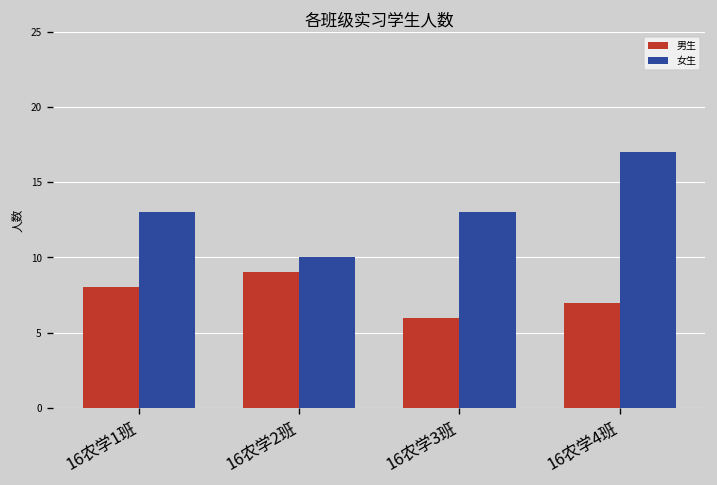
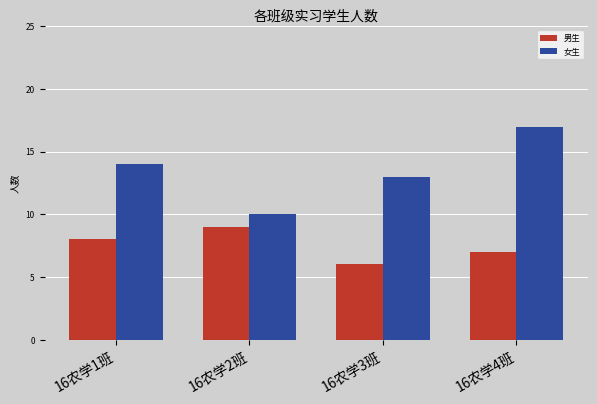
  {
    "男生": {
      "16农学1班": 8,
      "16农学2班": 9,
      "16农学3班": 6,
      "16农学4班": 7
    },
    "女生": {
-     "16农学1班": 13,
+     "16农学1班": 14,
      "16农学2班": 10,
      "16农学3班": 13,
      "16农学4班": 17
    }
  }
